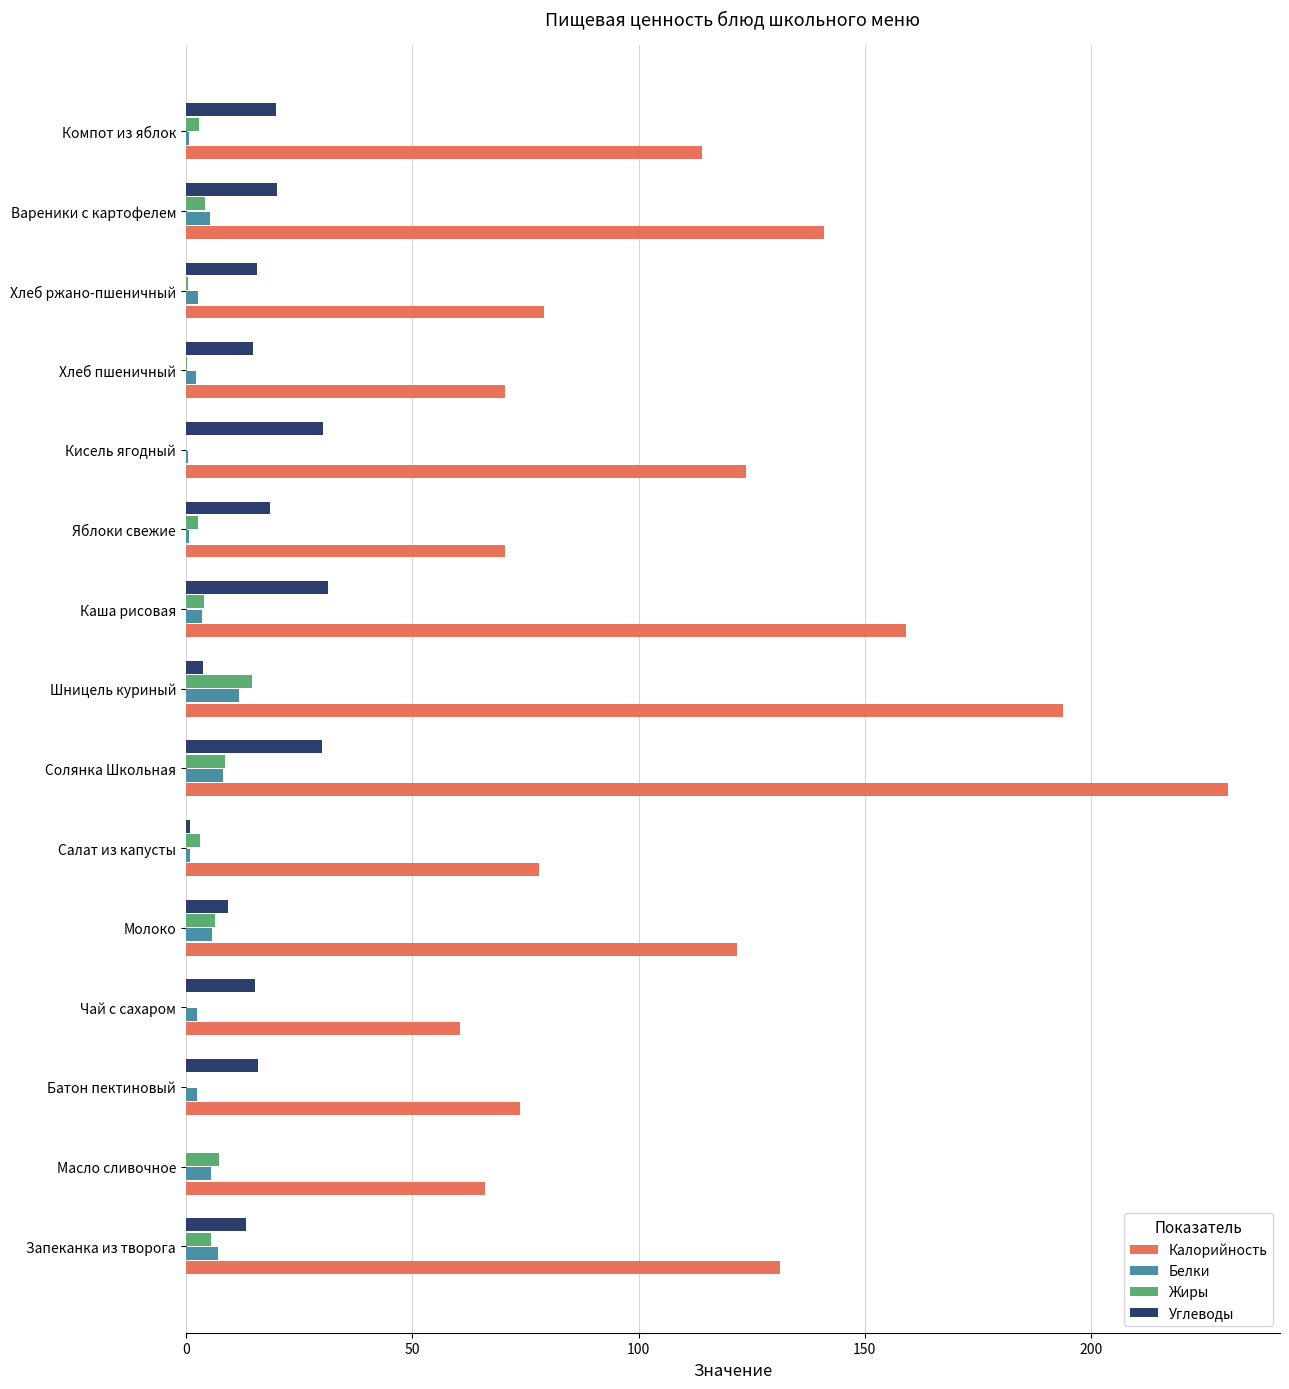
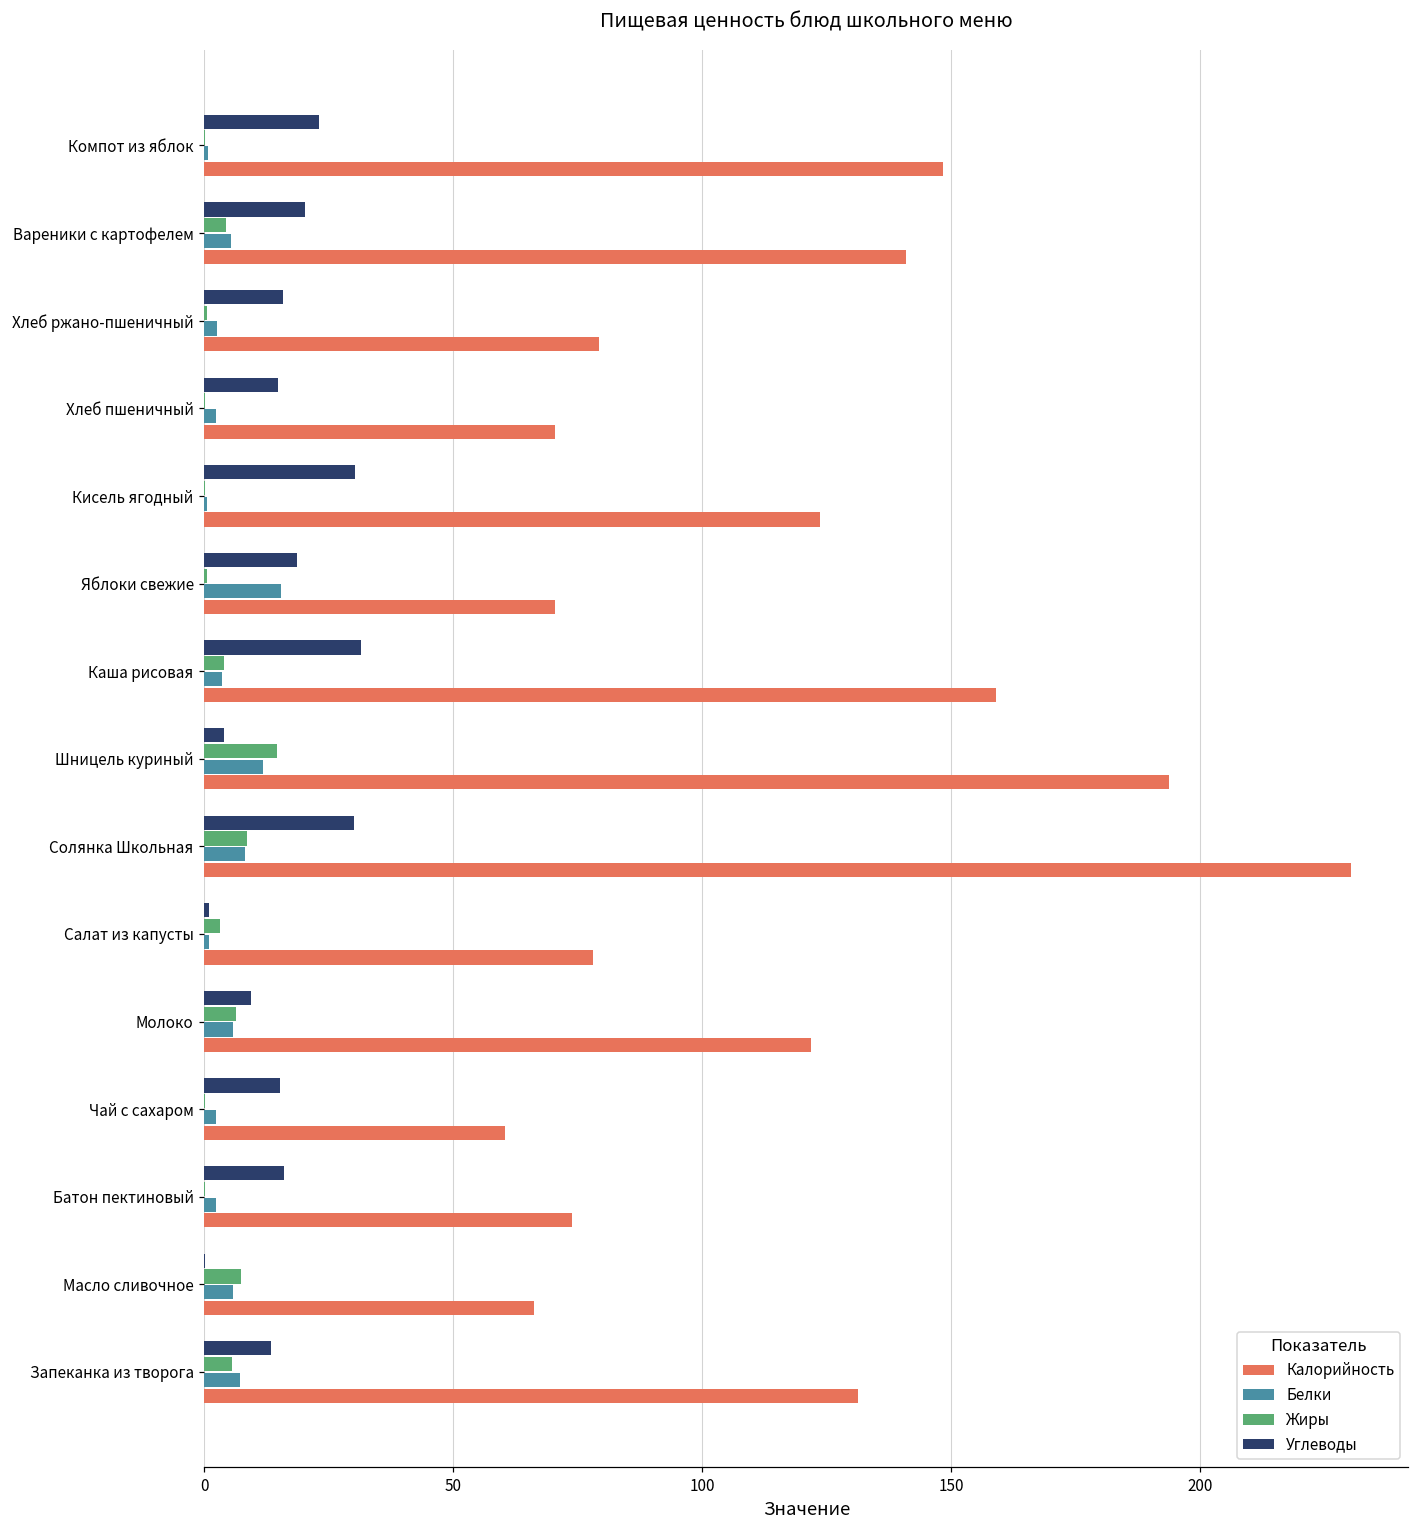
  {
    "Калорийность": {
-     "Компот из яблок": 114,
+     "Компот из яблок": 148,
      "Вареники с картофелем": 141,
      "Хлеб ржано-пшеничный": 79,
      "Хлеб пшеничный": 71,
      "Кисель ягодный": 124,
      "Яблоки свежие": 71,
      "Каша рисовая": 159,
      "Шницель куриный": 194,
      "Солянка Школьная": 230,
      "Салат из капусты": 78,
      "Молоко": 122,
      "Чай с сахаром": 60,
      "Батон пектиновый": 74,
      "Масло сливочное": 66,
      "Запеканка из творога": 131
    },
    "Белки": {
      "Компот из яблок": 1,
      "Вареники с картофелем": 5,
      "Хлеб ржано-пшеничный": 3,
      "Хлеб пшеничный": 2,
      "Кисель ягодный": 1,
-     "Яблоки свежие": 1,
+     "Яблоки свежие": 15,
      "Каша рисовая": 4,
      "Шницель куриный": 12,
      "Солянка Школьная": 8,
      "Салат из капусты": 1,
      "Молоко": 6,
      "Чай с сахаром": 2,
      "Батон пектиновый": 2,
      "Масло сливочное": 6,
      "Запеканка из творога": 7
    },
    "Жиры": {
-     "Компот из яблок": 3,
+     "Компот из яблок": 0,
      "Вареники с картофелем": 4,
-     "Яблоки свежие": 3,
+     "Яблоки свежие": 1,
      "Каша рисовая": 4,
      "Шницель куриный": 15,
      "Солянка Школьная": 9,
      "Салат из капусты": 3,
      "Молоко": 6,
      "Масло сливочное": 7,
      "Запеканка из творога": 5
    },
    "Углеводы": {
-     "Компот из яблок": 20,
+     "Компот из яблок": 23,
      "Вареники с картофелем": 20,
      "Хлеб ржано-пшеничный": 16,
      "Хлеб пшеничный": 15,
      "Кисель ягодный": 30,
      "Яблоки свежие": 19,
      "Каша рисовая": 31,
      "Шницель куриный": 4,
      "Солянка Школьная": 30,
      "Салат из капусты": 1,
      "Молоко": 9,
      "Чай с сахаром": 15,
      "Батон пектиновый": 16,
      "Запеканка из творога": 13
    }
  }
